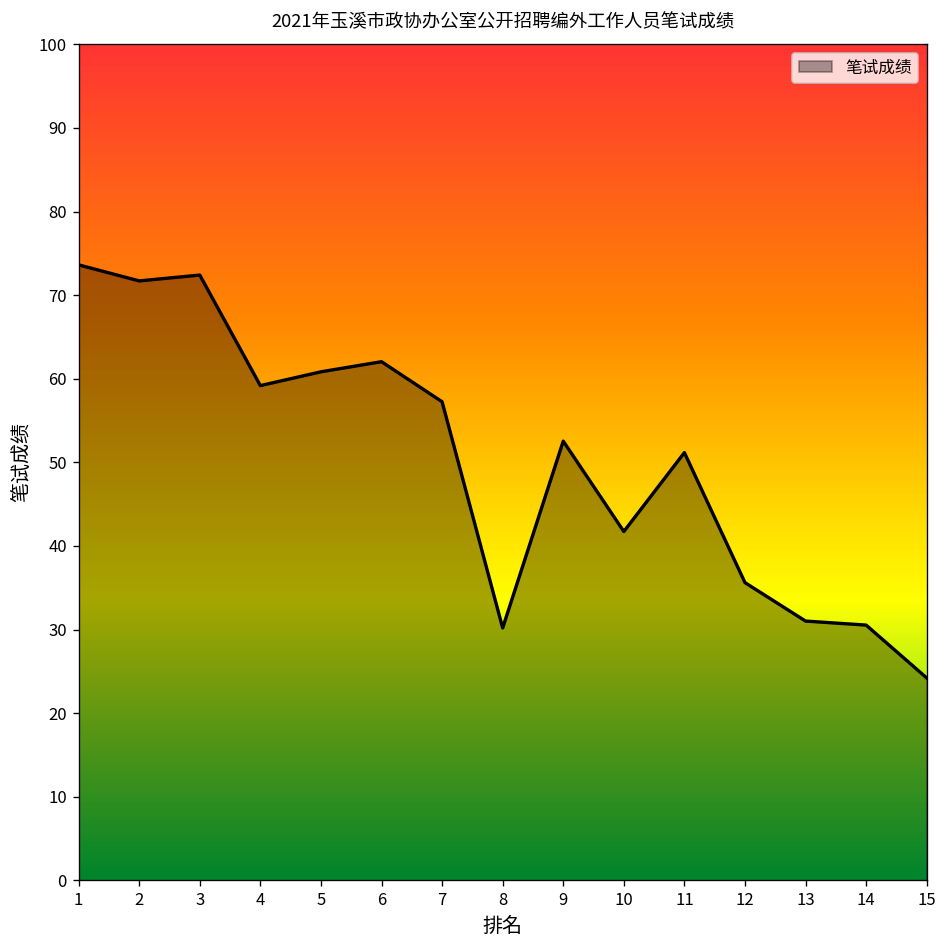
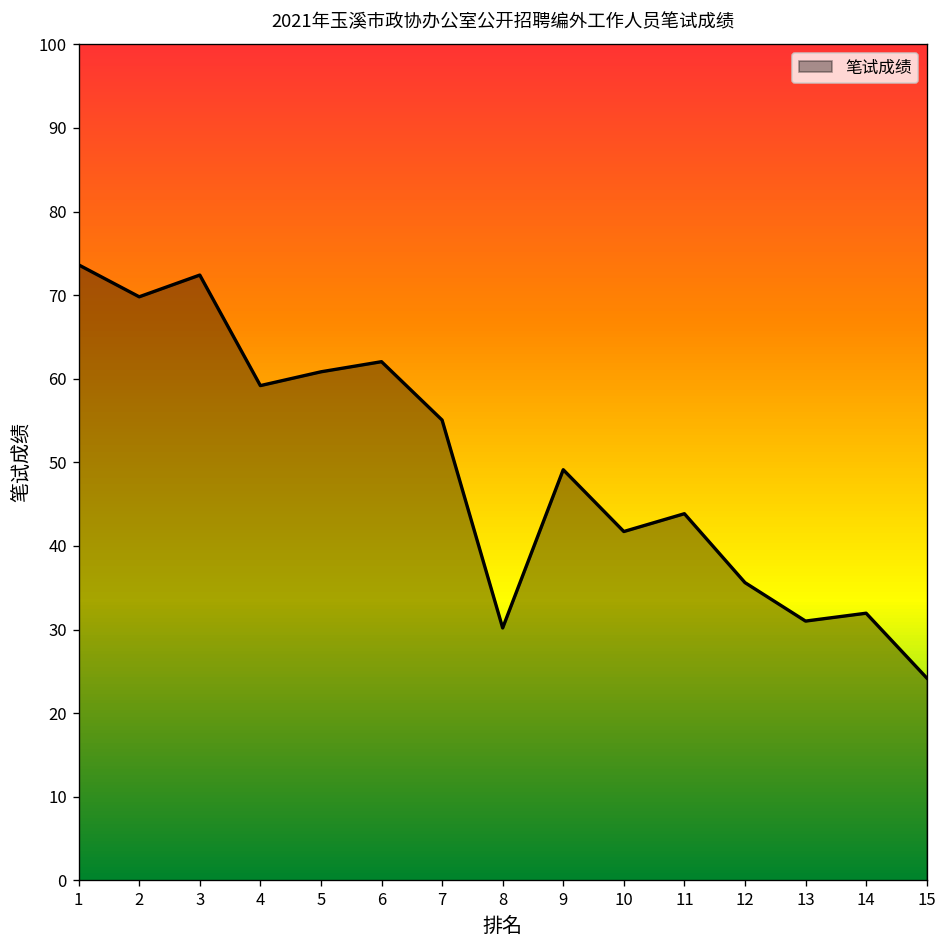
  {
    "1": 74,
-   "2": 72,
+   "2": 70,
    "3": 72,
    "4": 59,
    "5": 61,
    "6": 62,
-   "7": 57,
+   "7": 55,
    "8": 30,
-   "9": 53,
+   "9": 49,
    "10": 42,
-   "11": 51,
+   "11": 44,
    "12": 36,
    "13": 31,
-   "14": 31,
+   "14": 32,
    "15": 24
  }
